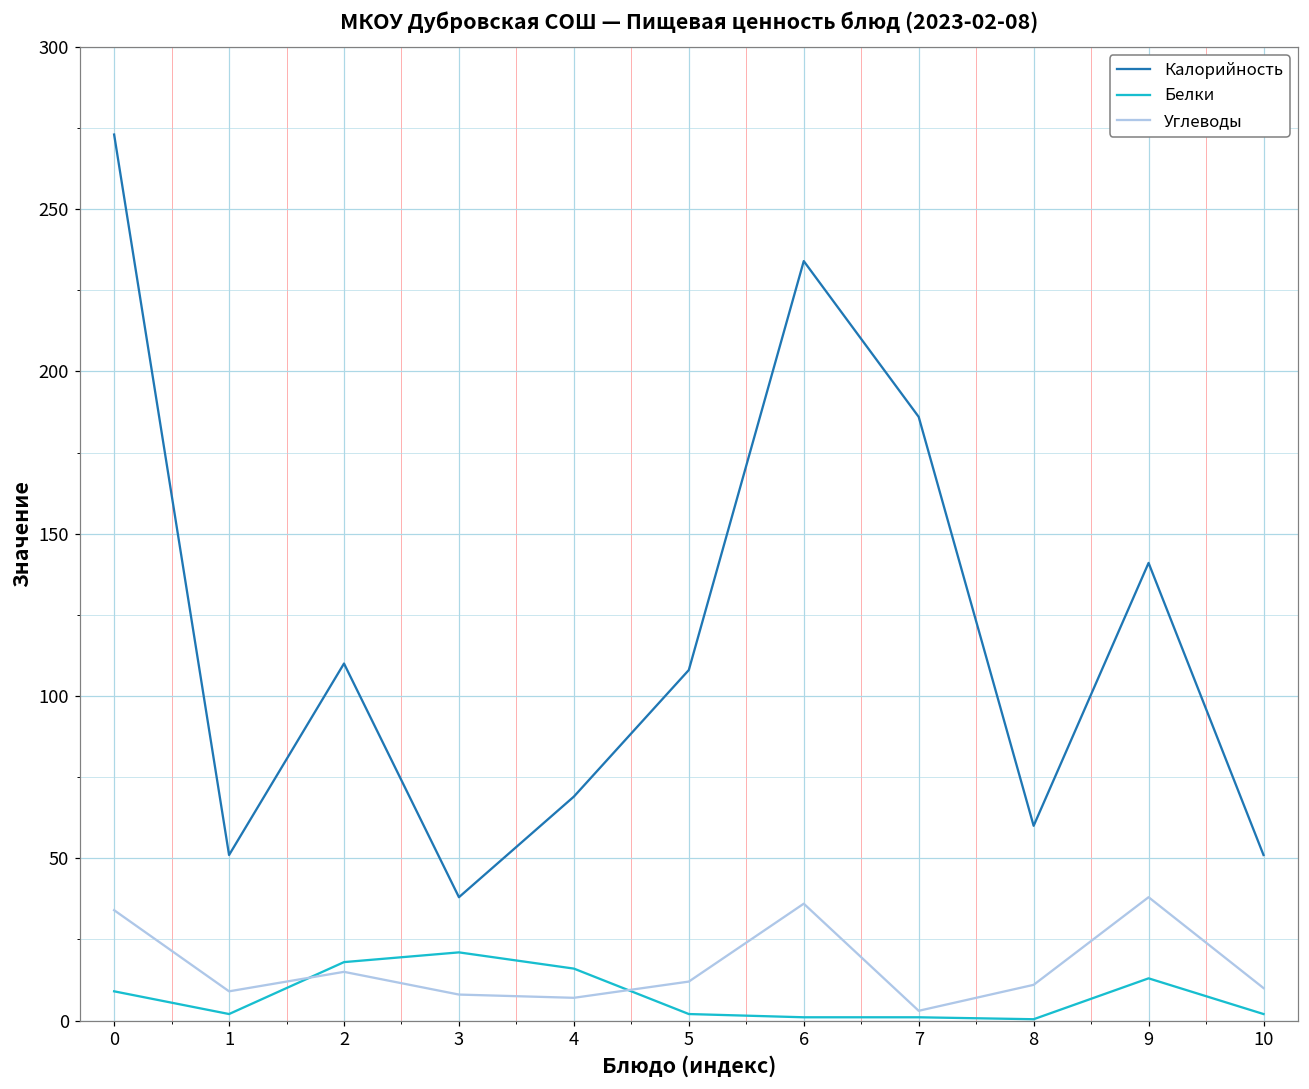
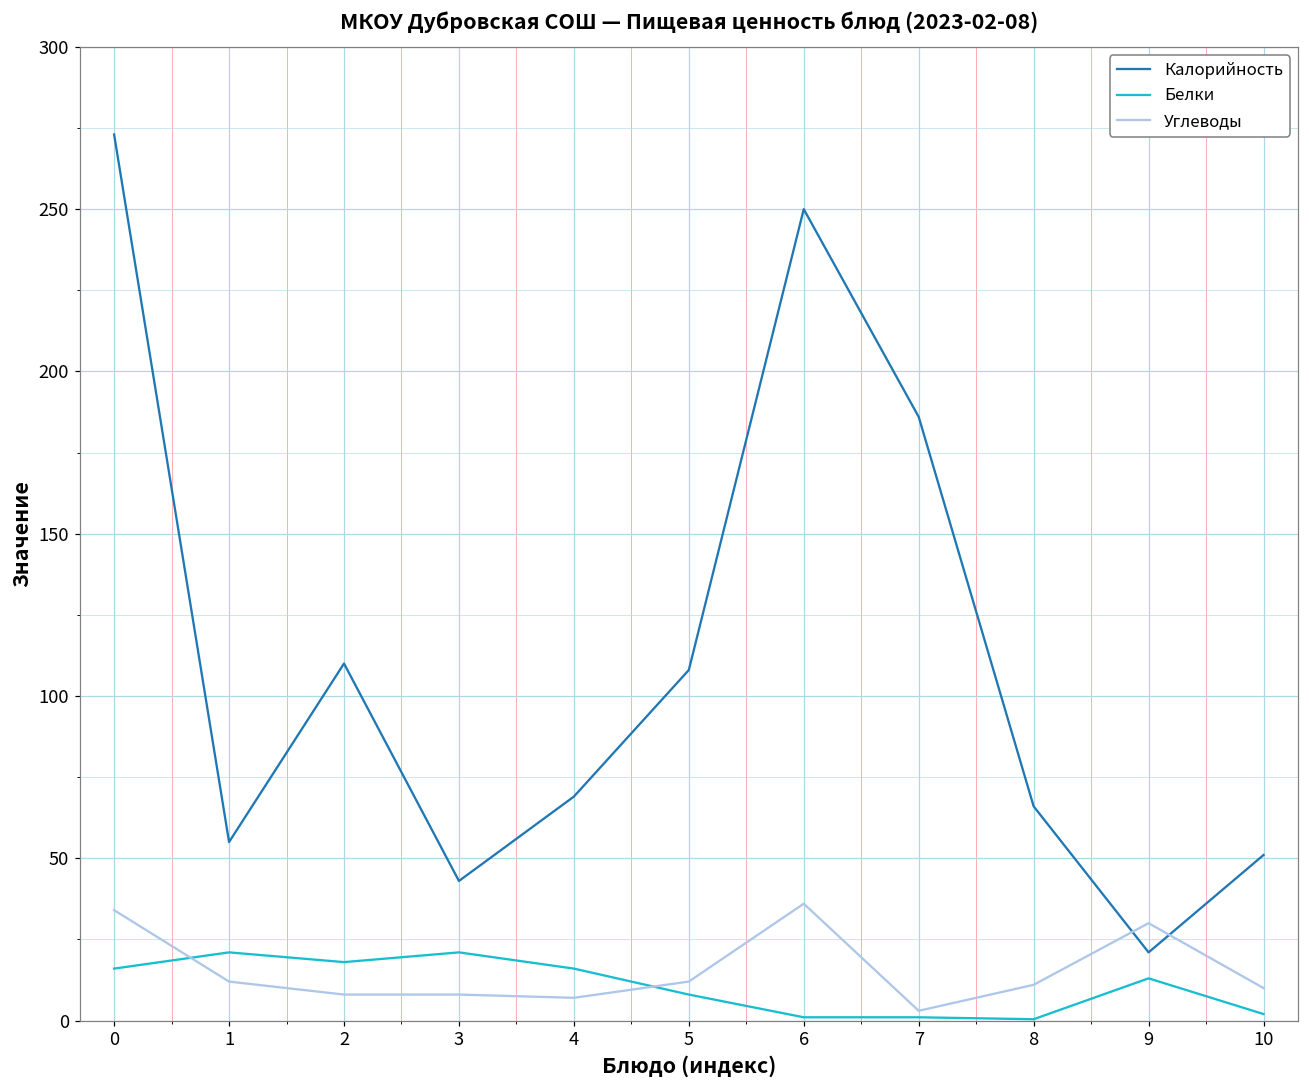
  {
    "Калорийность": {
      "0": 273,
-     "1": 51,
+     "1": 55,
      "2": 110,
-     "3": 38,
+     "3": 43,
      "4": 69,
      "5": 108,
-     "6": 234,
+     "6": 250,
      "7": 186,
-     "8": 60,
-     "9": 141,
+     "8": 66,
+     "9": 21,
      "10": 51
    },
    "Белки": {
-     "0": 9,
-     "1": 2,
+     "0": 16,
+     "1": 21,
      "2": 18,
      "3": 21,
      "4": 16,
-     "5": 2,
+     "5": 8,
      "6": 1,
      "7": 1,
      "8": 0,
      "9": 13,
      "10": 2
    },
    "Углеводы": {
      "0": 34,
-     "1": 9,
-     "2": 15,
+     "1": 12,
+     "2": 8,
      "3": 8,
      "4": 7,
      "5": 12,
      "6": 36,
      "7": 3,
      "8": 11,
-     "9": 38,
+     "9": 30,
      "10": 10
    }
  }
